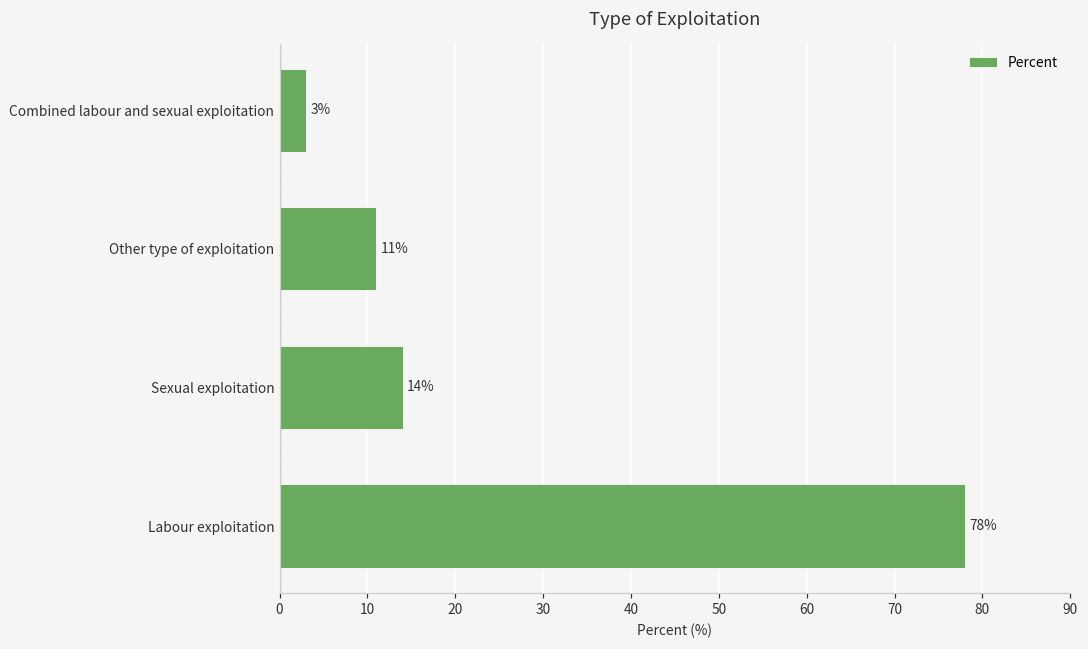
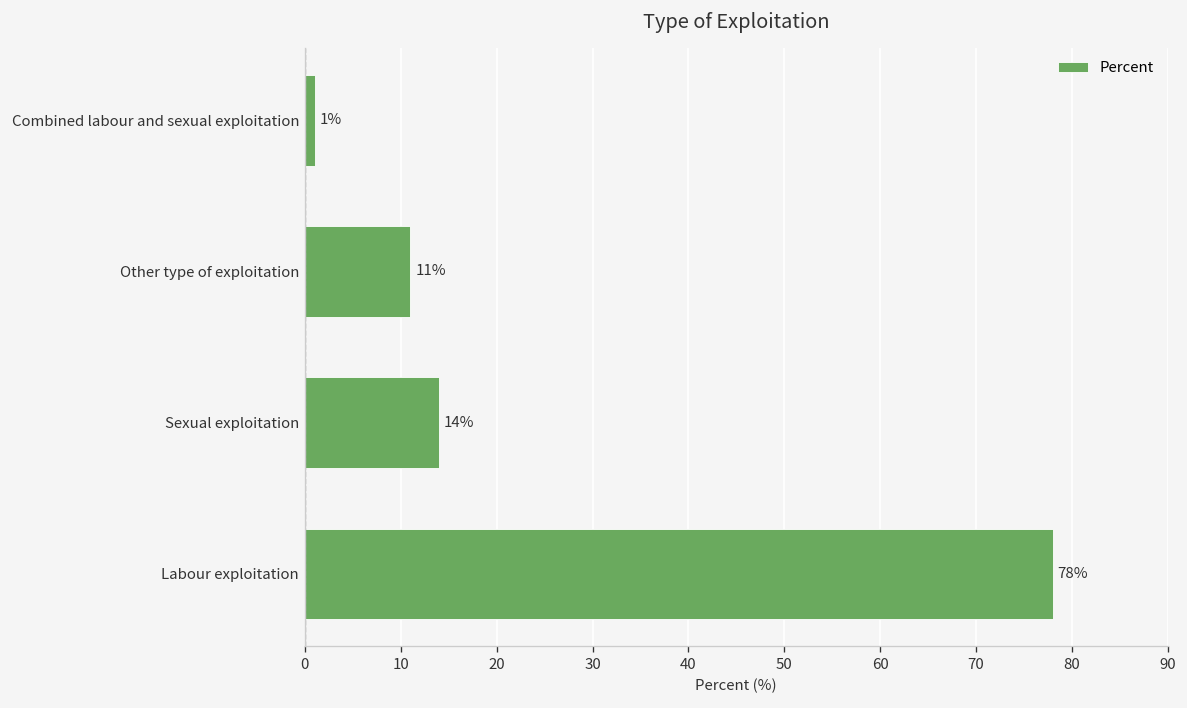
  {
-   "Combined labour and sexual exploitation": "3%",
+   "Combined labour and sexual exploitation": "1%",
    "Other type of exploitation": "11%",
    "Sexual exploitation": "14%",
    "Labour exploitation": "78%"
  }
